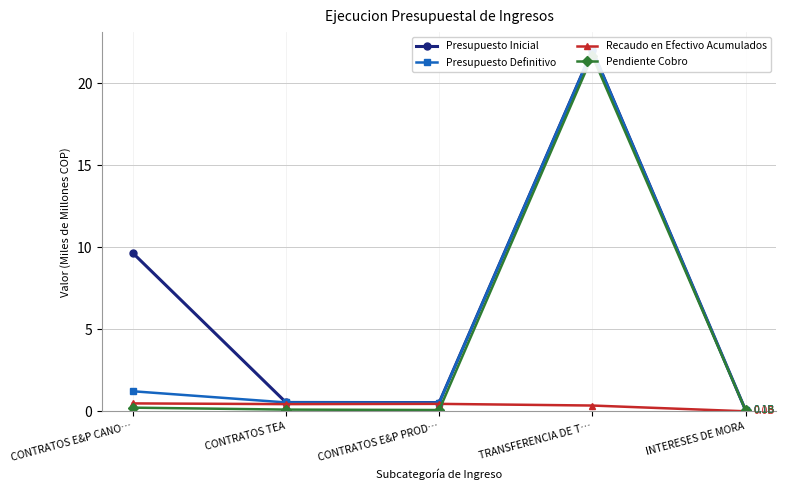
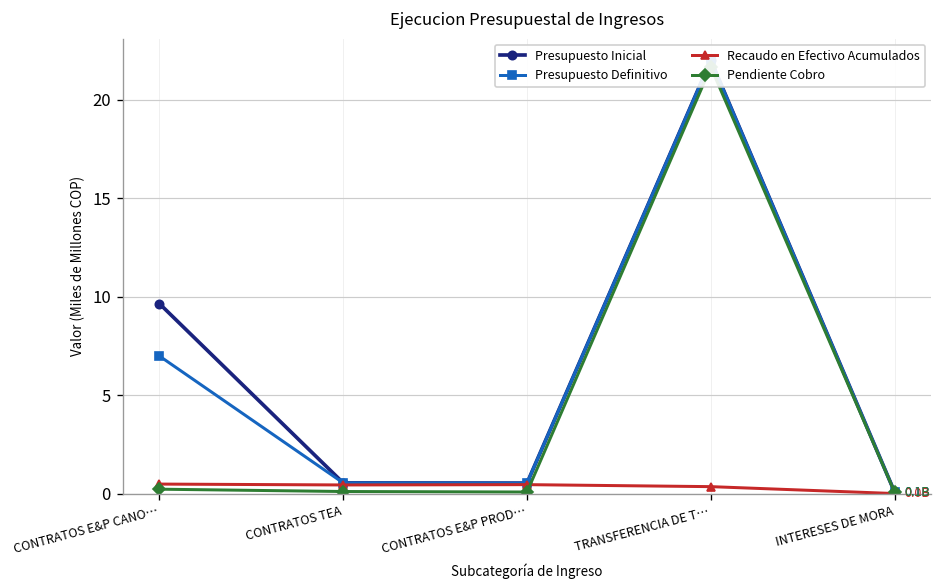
  {
    "Presupuesto Inicial": {
      "CONTRATOS E&P CANO…": 9.6
    },
    "Presupuesto Definitivo": {
-     "CONTRATOS E&P CANO…": 1.2
+     "CONTRATOS E&P CANO…": 7.0
    },
    "Recaudo en Efectivo Acumulados": {
      "CONTRATOS E&P CANO…": 0.5,
      "TRANSFERENCIA DE T…": 0.4
    },
    "Pendiente Cobro": {
      "CONTRATOS E&P CANO…": 0.2,
      "CONTRATOS TEA": 0.1,
      "CONTRATOS E&P PROD…": 0.1
    }
  }
